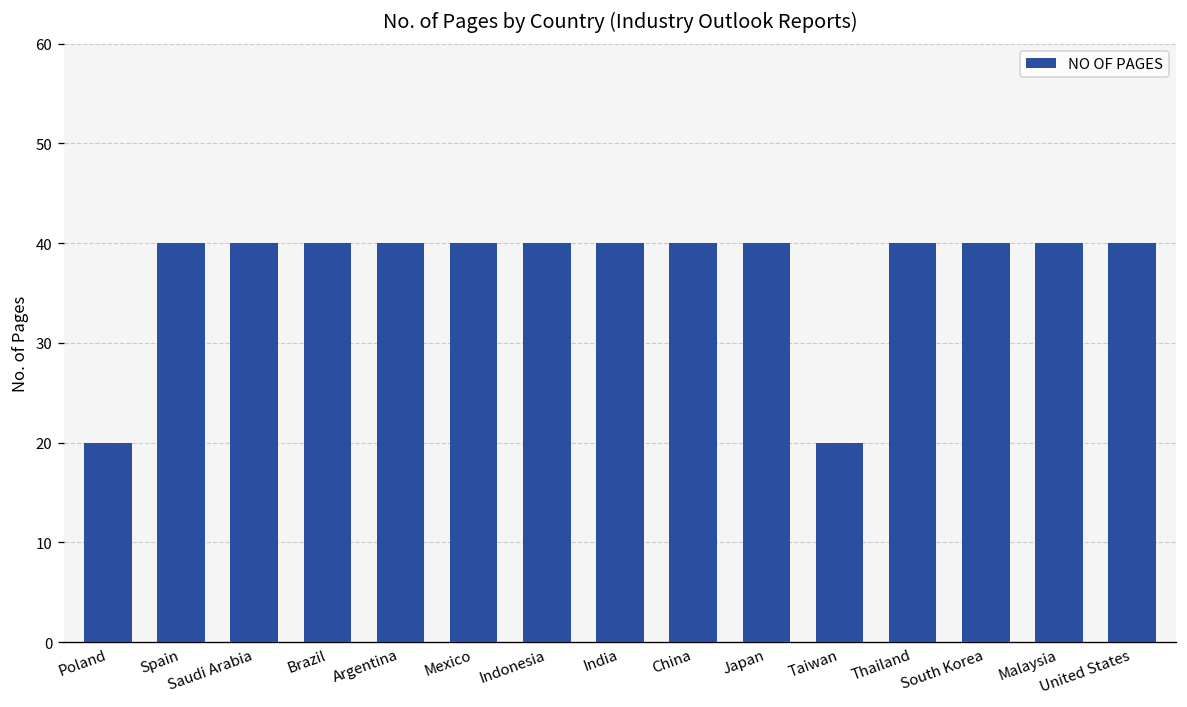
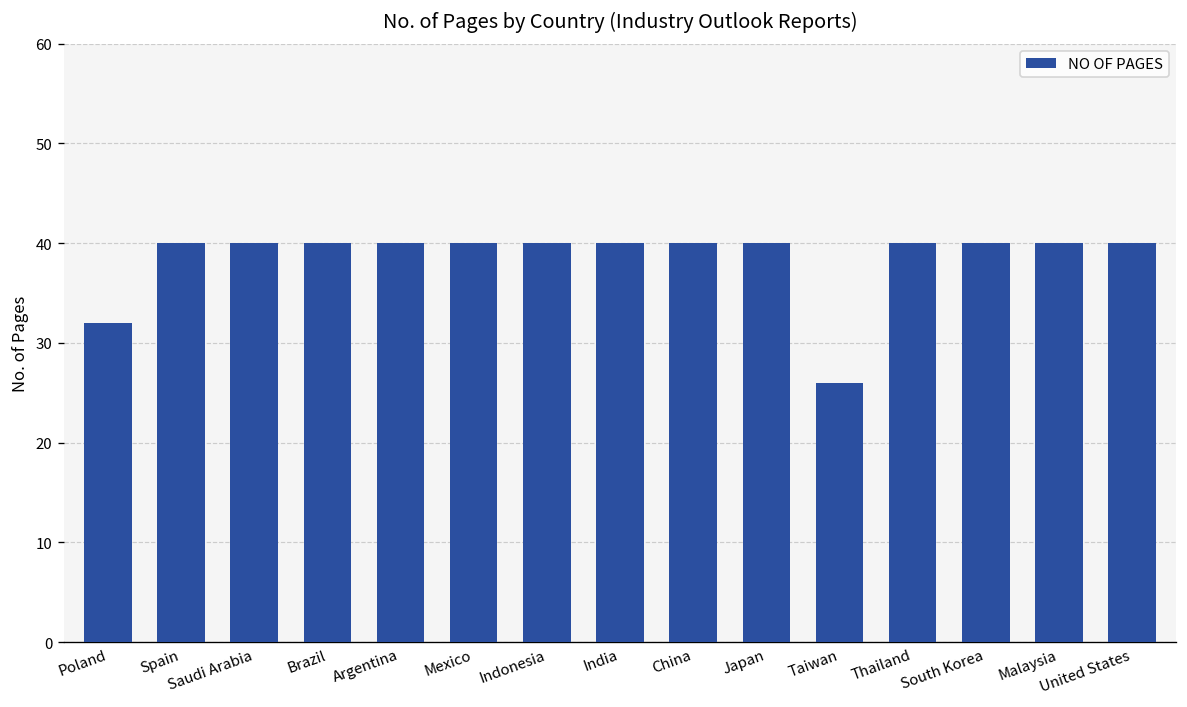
  {
-   "Poland": 20,
+   "Poland": 32,
    "Spain": 40,
    "Saudi Arabia": 40,
    "Brazil": 40,
    "Argentina": 40,
    "Mexico": 40,
    "Indonesia": 40,
    "India": 40,
    "China": 40,
    "Japan": 40,
-   "Taiwan": 20,
+   "Taiwan": 26,
    "Thailand": 40,
    "South Korea": 40,
    "Malaysia": 40,
    "United States": 40
  }
